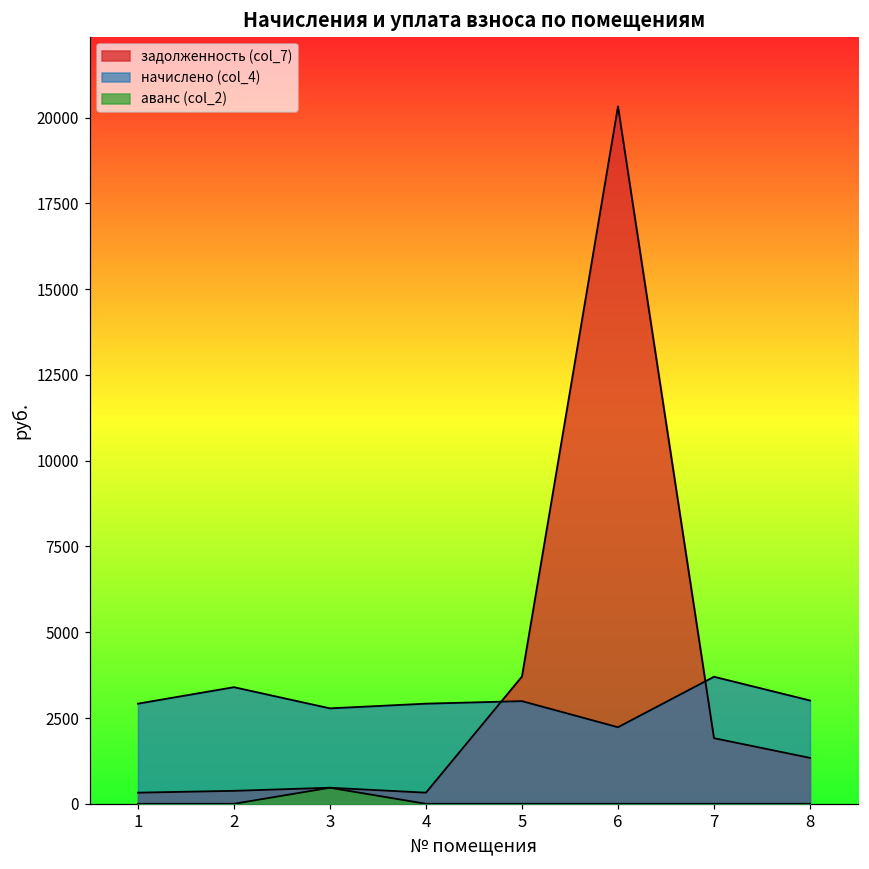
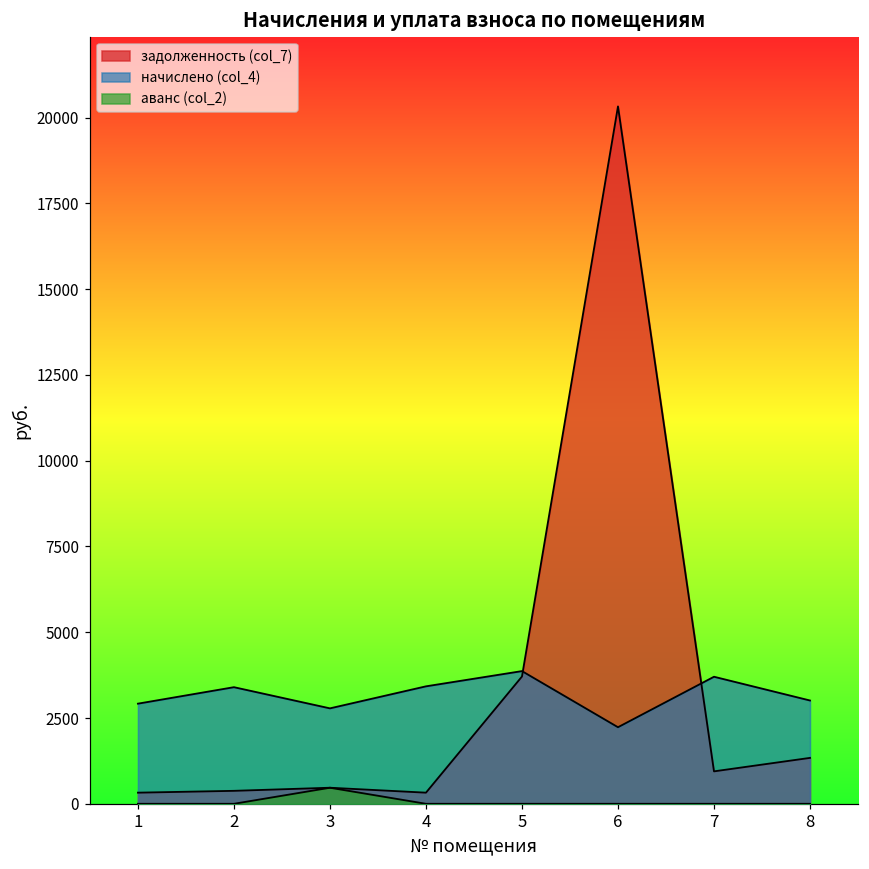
  {
    "задолженность (col_7)": {
      "1": 300,
      "2": 400,
      "4": 300,
      "5": 3700,
      "6": 20300,
-     "7": 1900,
+     "7": 900,
      "8": 1300
    },
    "начислено (col_4)": {
      "1": 2900,
      "2": 3400,
      "3": 2800,
-     "4": 2900,
-     "5": 3000,
+     "4": 3400,
+     "5": 3900,
      "6": 2200,
      "7": 3700,
      "8": 3000
    },
    "аванс (col_2)": {
      "1": 0,
      "2": 0,
      "4": 0,
      "5": 0,
      "6": 0,
      "7": 0,
      "8": 0
    }
  }
